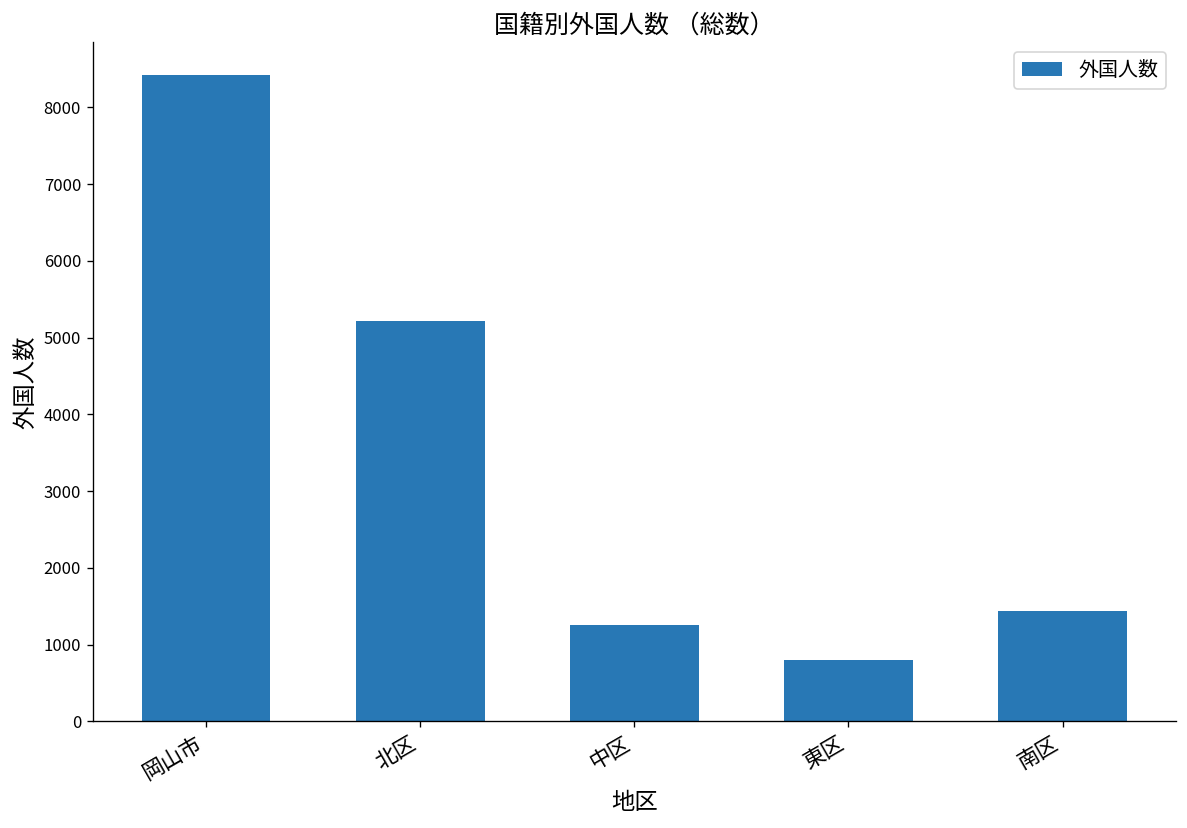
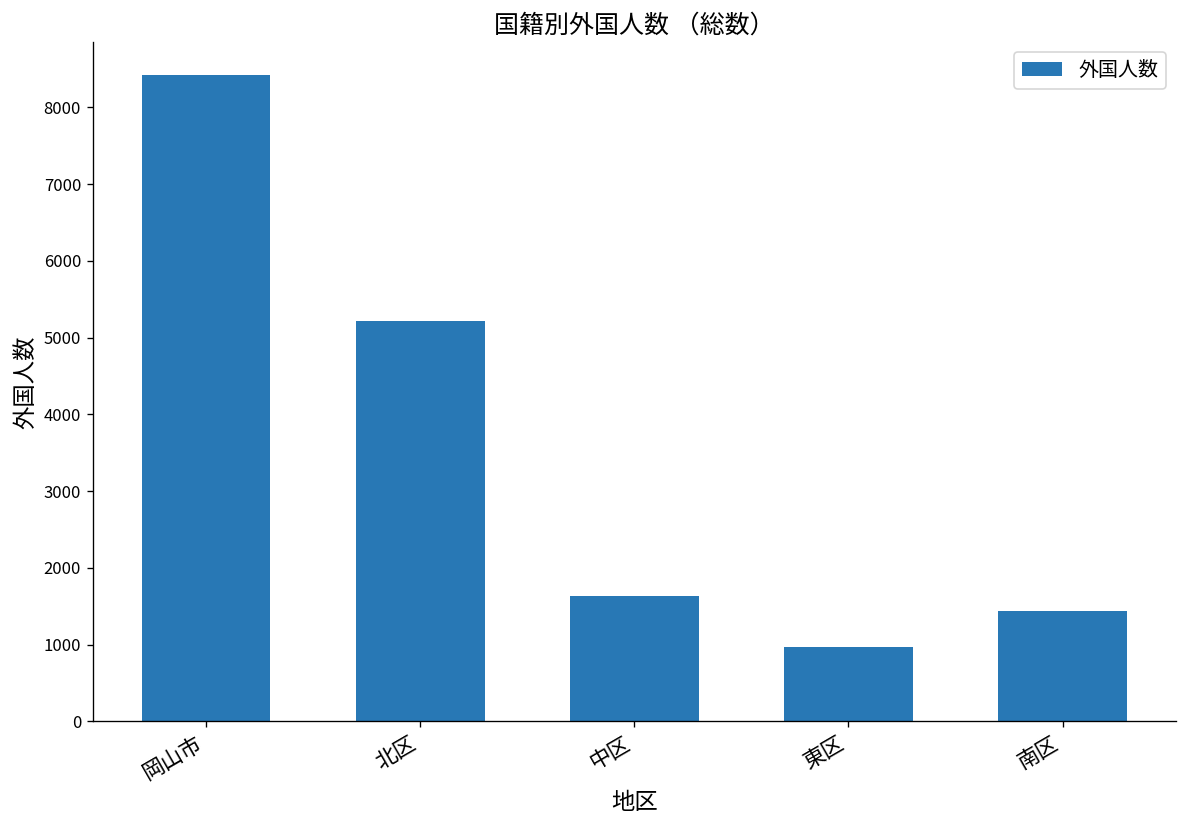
  {
    "岡山市": 8400,
    "北区": 5200,
-   "中区": 1300,
-   "東区": 800,
+   "中区": 1600,
+   "東区": 1000,
    "南区": 1400
  }
